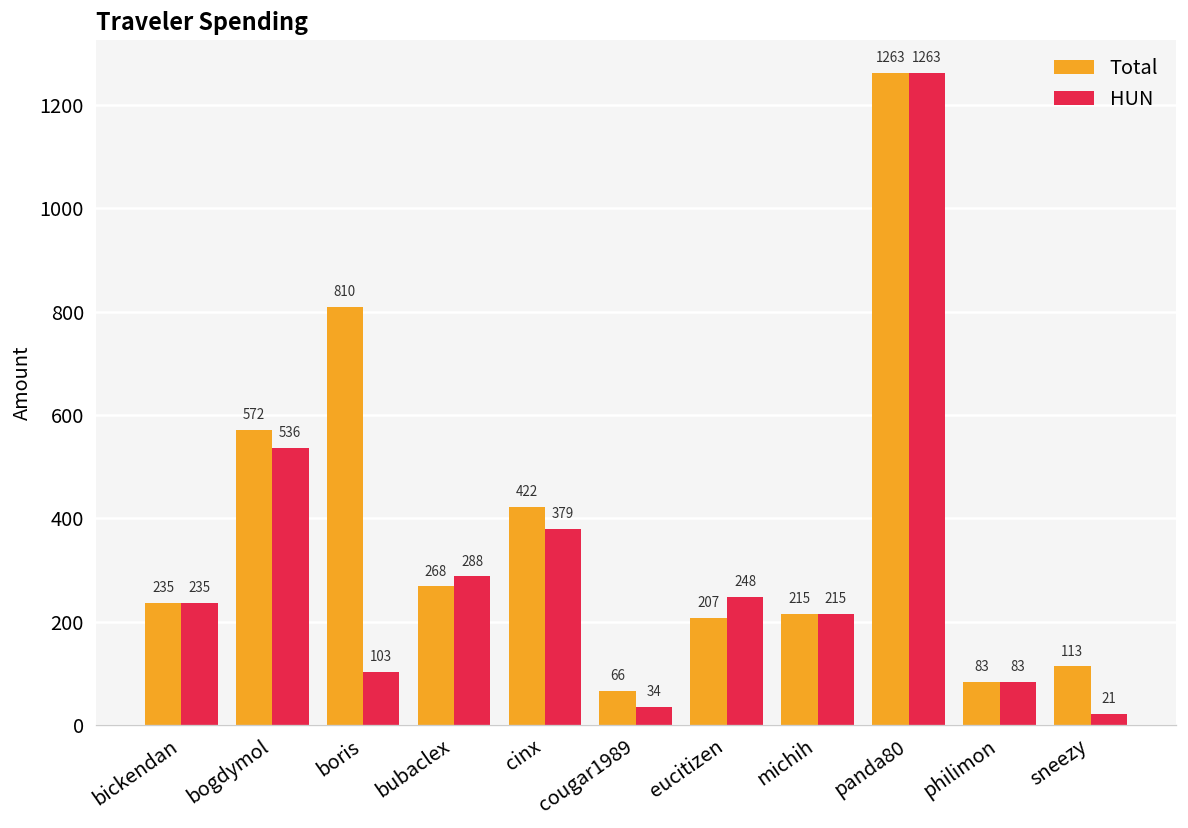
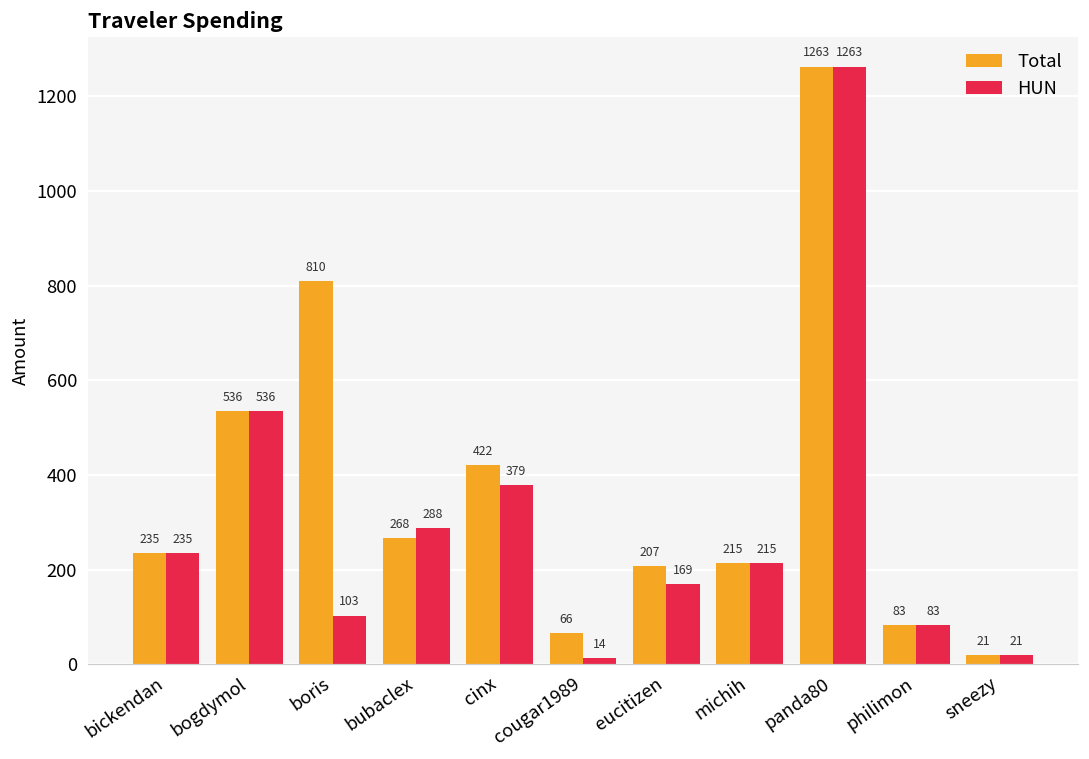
  {
    "Total": {
      "bickendan": 235,
-     "bogdymol": 572,
+     "bogdymol": 536,
      "boris": 810,
      "bubaclex": 268,
      "cinx": 422,
      "cougar1989": 66,
      "eucitizen": 207,
      "michih": 215,
      "panda80": 1263,
      "philimon": 83,
-     "sneezy": 113
+     "sneezy": 21
    },
    "HUN": {
      "bickendan": 235,
      "bogdymol": 536,
      "boris": 103,
      "bubaclex": 288,
      "cinx": 379,
-     "cougar1989": 34,
-     "eucitizen": 248,
+     "cougar1989": 14,
+     "eucitizen": 169,
      "michih": 215,
      "panda80": 1263,
      "philimon": 83,
      "sneezy": 21
    }
  }
